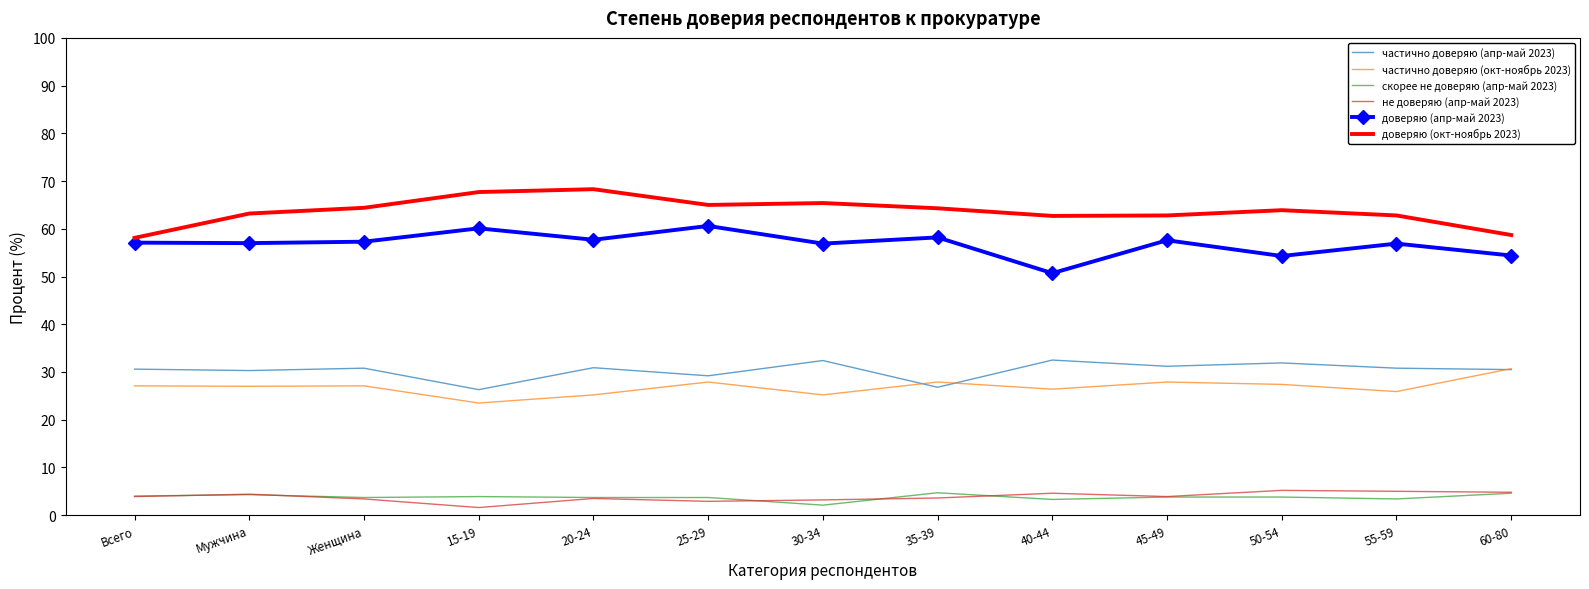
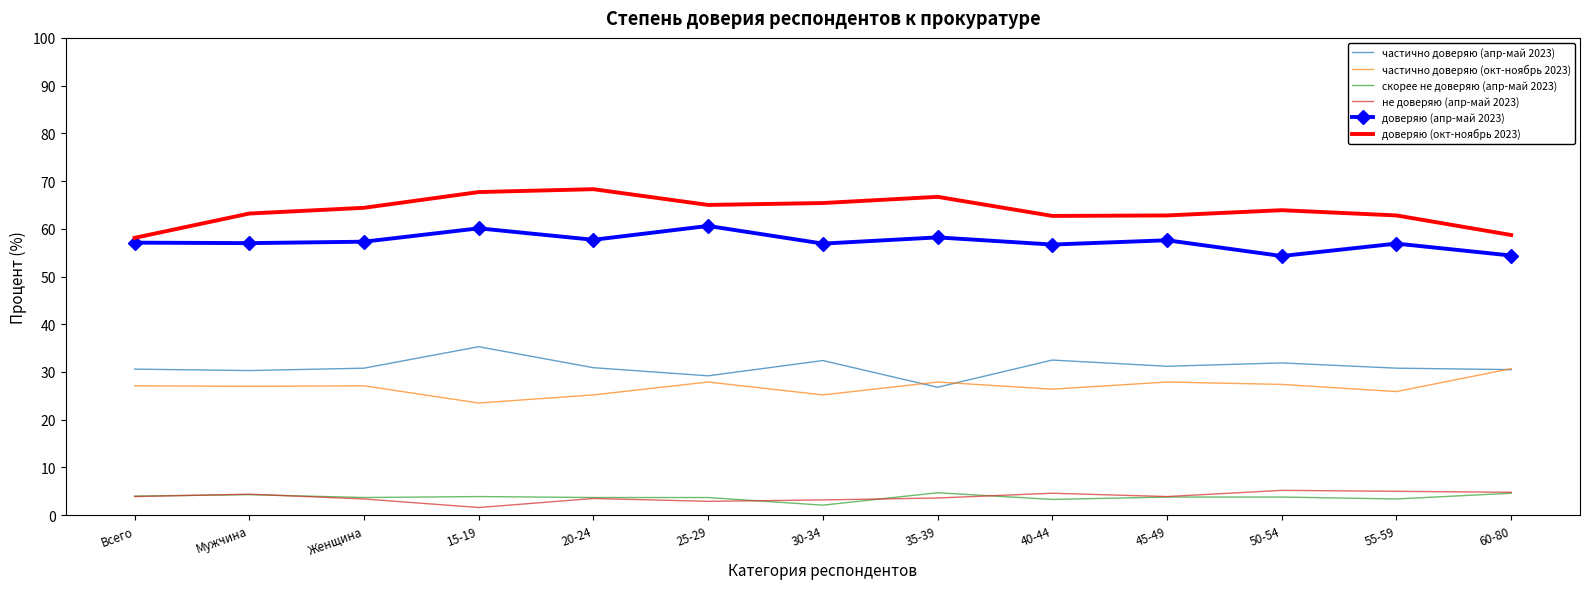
  {
    "частично доверяю (апр-май 2023)": {
      "Всего": 31,
      "Мужчина": 30,
      "Женщина": 31,
-     "15-19": 26,
+     "15-19": 35,
      "20-24": 31,
      "25-29": 29,
      "30-34": 32,
      "35-39": 27,
      "40-44": 33,
      "45-49": 31,
      "50-54": 32,
      "55-59": 31
    },
    "частично доверяю (окт-ноябрь 2023)": {
      "Всего": 27,
      "Мужчина": 27,
      "Женщина": 27,
      "15-19": 24,
      "20-24": 25,
      "25-29": 28,
      "30-34": 25,
      "35-39": 28,
      "40-44": 26,
      "45-49": 28,
      "50-54": 27,
      "55-59": 26
    },
    "скорее не доверяю (апр-май 2023)": {
      "15-19": 4,
      "25-29": 4,
      "30-34": 2,
      "35-39": 5,
      "40-44": 3,
      "50-54": 4,
      "55-59": 3
    },
    "не доверяю (апр-май 2023)": {
      "15-19": 2,
      "25-29": 3,
      "30-34": 3,
      "35-39": 4,
      "40-44": 5,
      "50-54": 5,
      "55-59": 5
    },
    "доверяю (апр-май 2023)": {
      "Всего": 57,
      "Мужчина": 57,
      "Женщина": 57,
      "15-19": 60,
      "20-24": 58,
      "25-29": 61,
      "30-34": 57,
      "35-39": 58,
-     "40-44": 51,
+     "40-44": 57,
      "45-49": 58,
      "50-54": 54,
      "55-59": 57,
      "60-80": 54
    },
    "доверяю (окт-ноябрь 2023)": {
      "Всего": 58,
      "Мужчина": 63,
      "Женщина": 64,
      "15-19": 68,
      "20-24": 68,
      "25-29": 65,
      "30-34": 65,
-     "35-39": 64,
+     "35-39": 67,
      "40-44": 63,
      "45-49": 63,
      "50-54": 64,
      "55-59": 63,
      "60-80": 59
    }
  }
